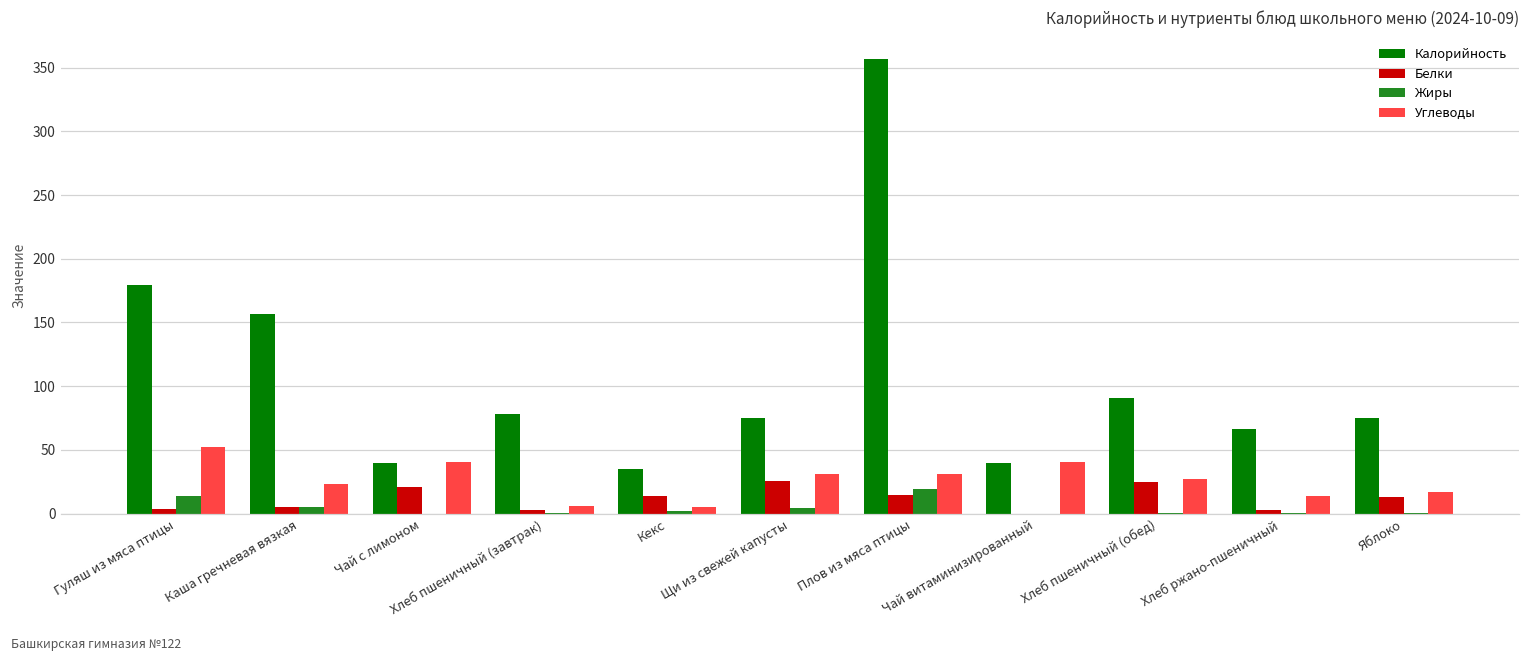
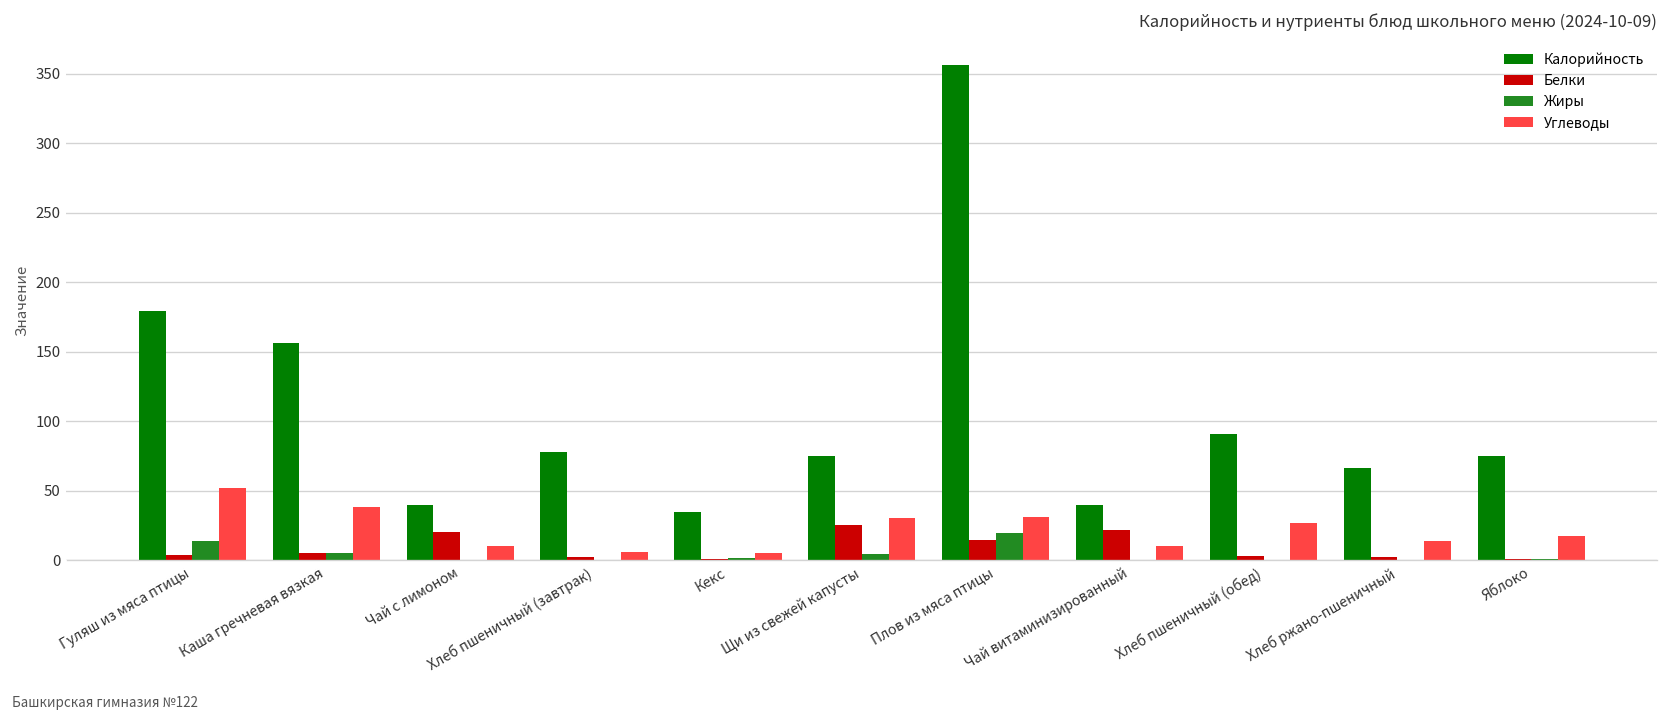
  {
    "Белки": {
      "Гуляш из мяса птицы": 4,
      "Каша гречневая вязкая": 5,
      "Чай с лимоном": 21,
      "Хлеб пшеничный (завтрак)": 2,
-     "Кекс": 14,
+     "Кекс": 1,
      "Щи из свежей капусты": 26,
      "Плов из мяса птицы": 14,
-     "Чай витаминизированный": 0,
-     "Хлеб пшеничный (обед)": 24,
+     "Чай витаминизированный": 22,
+     "Хлеб пшеничный (обед)": 3,
      "Хлеб ржано-пшеничный": 2,
-     "Яблоко": 13
+     "Яблоко": 0
    },
    "Углеводы": {
      "Гуляш из мяса птицы": 52,
-     "Каша гречневая вязкая": 23,
-     "Чай с лимоном": 40,
+     "Каша гречневая вязкая": 39,
+     "Чай с лимоном": 10,
      "Хлеб пшеничный (завтрак)": 6,
      "Кекс": 5,
      "Щи из свежей капусты": 31,
      "Плов из мяса птицы": 31,
-     "Чай витаминизированный": 40,
+     "Чай витаминизированный": 10,
      "Хлеб пшеничный (обед)": 27,
      "Хлеб ржано-пшеничный": 14,
      "Яблоко": 17
    }
  }
